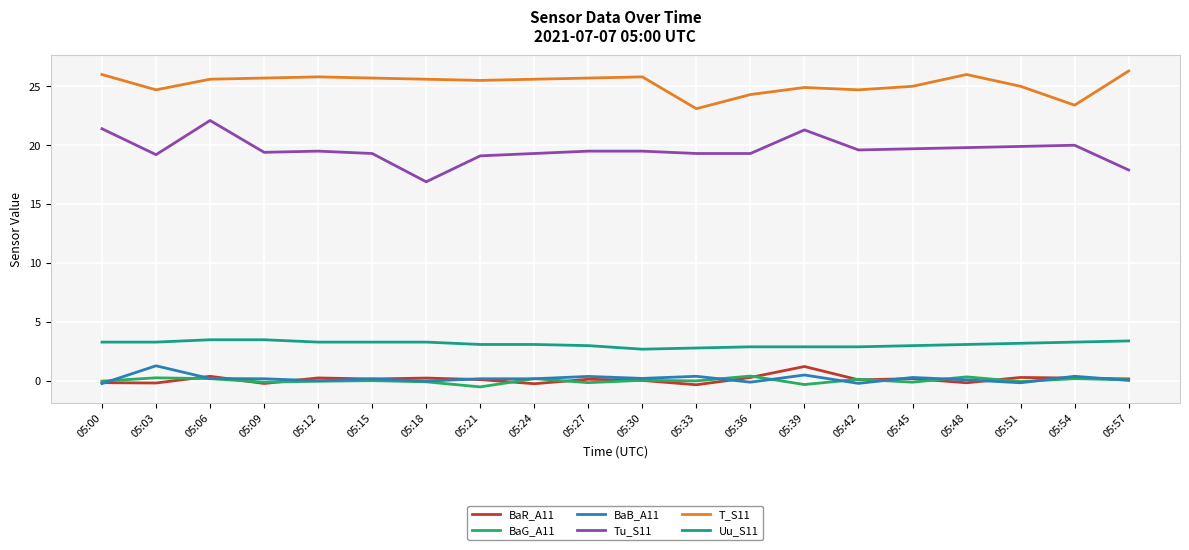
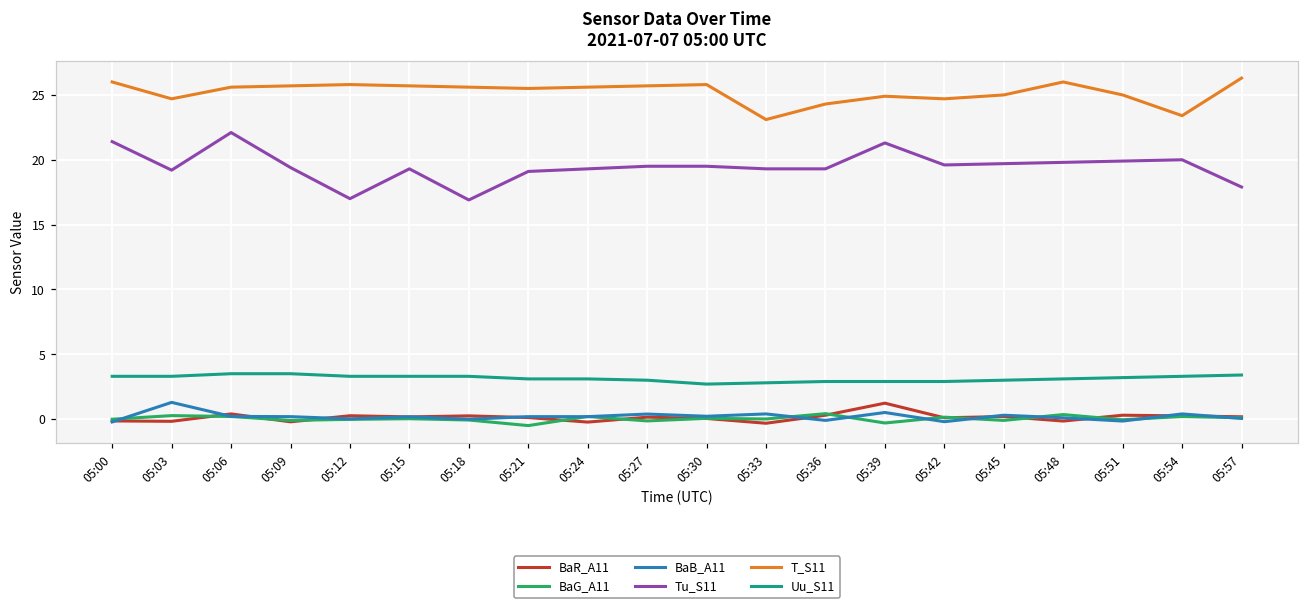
  {
    "BaR_A11": {
      "05:03": -0.2,
      "05:12": 0.3,
      "05:18": 0.3,
      "05:24": -0.2,
      "05:27": 0.2,
      "05:33": -0.3,
      "05:39": 1.2,
      "05:48": -0.2,
      "05:51": 0.3
    },
    "BaB_A11": {
      "05:03": 1.3,
      "05:09": 0.2,
      "05:27": 0.4,
      "05:33": 0.4,
      "05:36": -0.1,
      "05:39": 0.5,
      "05:42": -0.2,
      "05:48": 0.1
    },
    "Tu_S11": {
      "05:00": 21.4,
      "05:03": 19.2,
      "05:06": 22.1,
      "05:09": 19.4,
-     "05:12": 19.5,
+     "05:12": 17.0,
      "05:15": 19.3,
      "05:18": 16.9,
      "05:21": 19.1,
      "05:24": 19.3,
      "05:27": 19.5,
      "05:30": 19.5,
      "05:33": 19.3,
      "05:36": 19.3,
      "05:39": 21.3,
      "05:42": 19.6,
      "05:45": 19.7,
      "05:48": 19.8,
      "05:51": 19.9,
      "05:54": 20.0,
      "05:57": 17.9
    },
    "T_S11": {
      "05:00": 26.0,
      "05:03": 24.7,
      "05:06": 25.6,
      "05:09": 25.7,
      "05:12": 25.8,
      "05:15": 25.7,
      "05:18": 25.6,
      "05:21": 25.5,
      "05:24": 25.6,
      "05:27": 25.7,
      "05:30": 25.8,
      "05:33": 23.1,
      "05:36": 24.3,
      "05:39": 24.9,
      "05:42": 24.7,
      "05:45": 25.0,
      "05:48": 26.0,
      "05:51": 25.0,
      "05:54": 23.4,
      "05:57": 26.3
    }
  }
